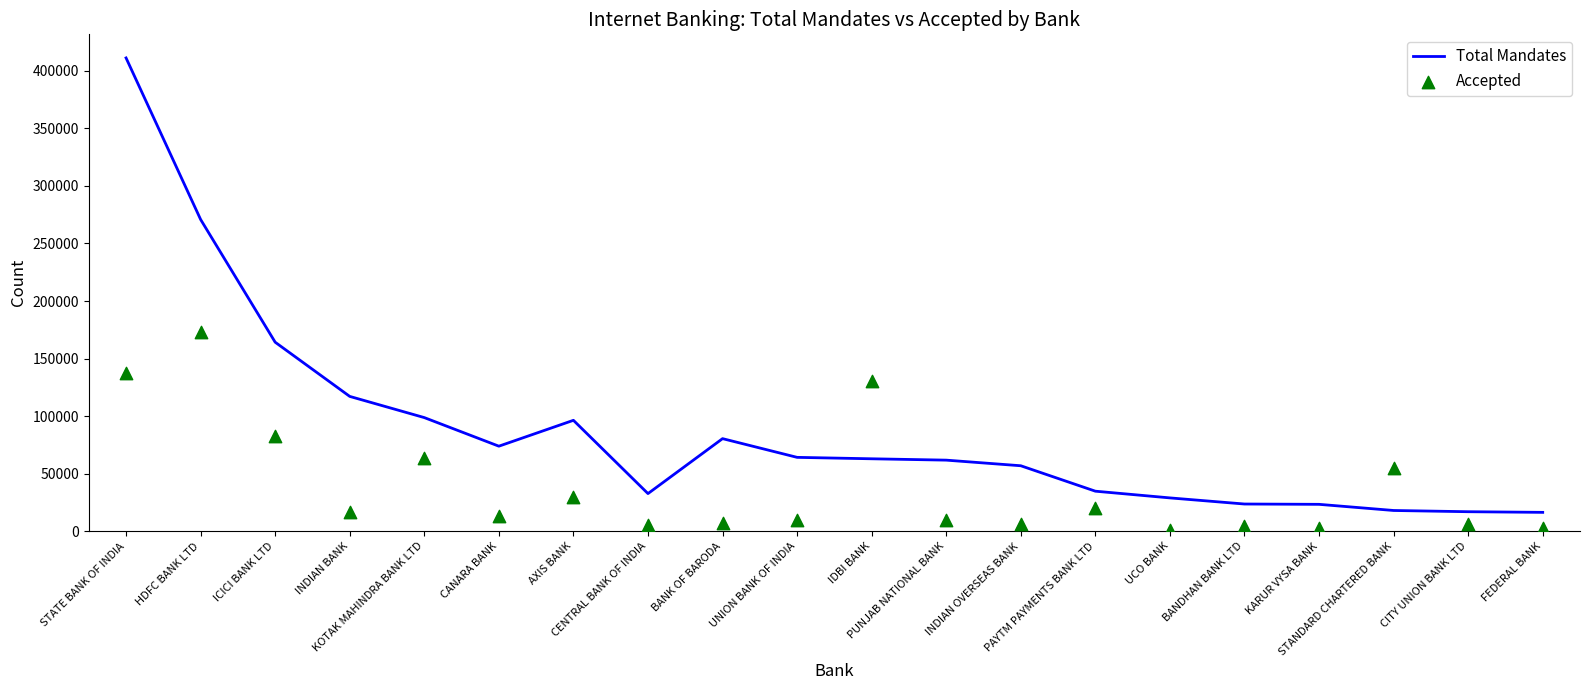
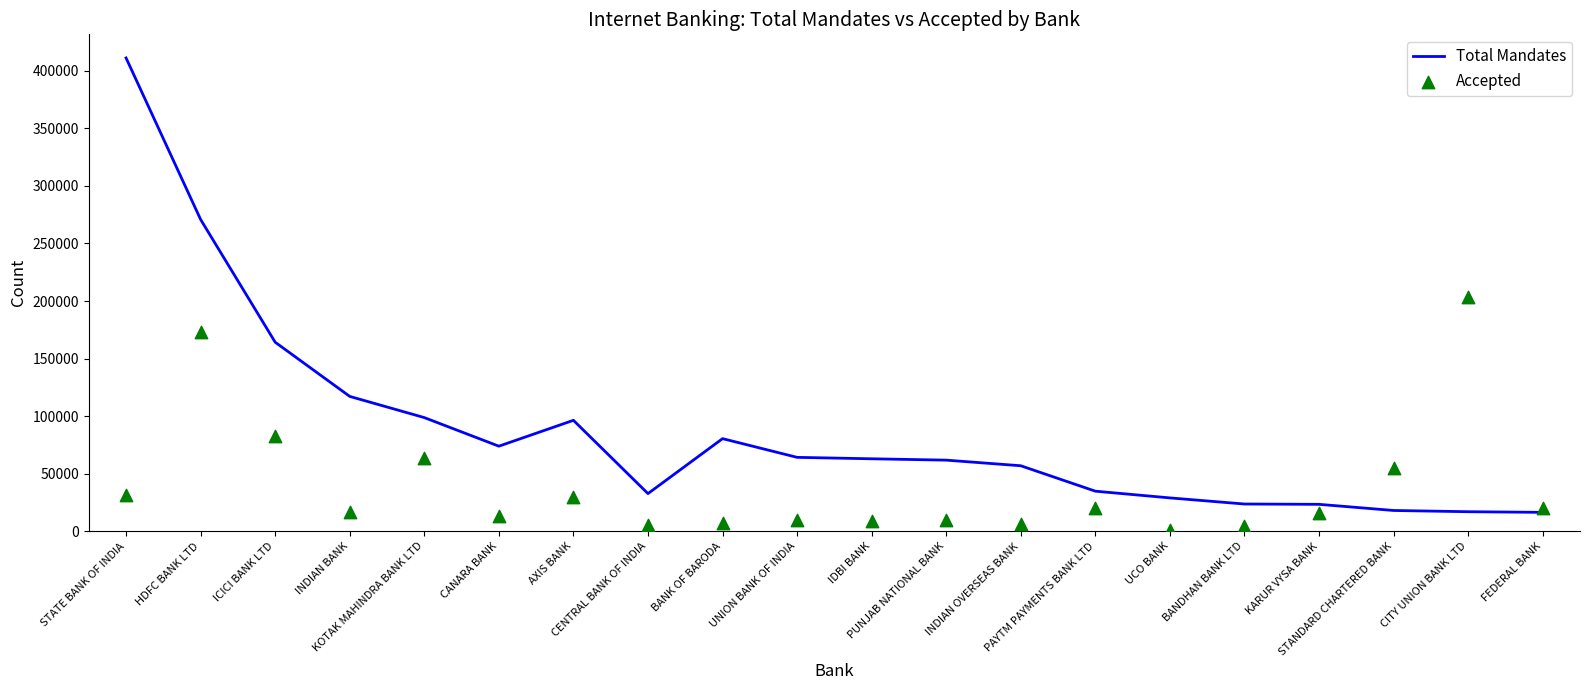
  {
    "Accepted": {
-     "STATE BANK OF INDIA": 138000,
-     "IDBI BANK": 130000,
-     "KARUR VYSA BANK": 3000,
-     "CITY UNION BANK LTD": 6000,
-     "FEDERAL BANK": 2000
+     "STATE BANK OF INDIA": 31000,
+     "IDBI BANK": 9000,
+     "KARUR VYSA BANK": 16000,
+     "CITY UNION BANK LTD": 204000,
+     "FEDERAL BANK": 21000
    },
    "Total Mandates": {
      "STATE BANK OF INDIA": 411000,
      "HDFC BANK LTD": 271000,
      "ICICI BANK LTD": 164000,
      "INDIAN BANK": 117000,
      "KOTAK MAHINDRA BANK LTD": 99000,
      "CANARA BANK": 74000,
      "AXIS BANK": 96000,
      "CENTRAL BANK OF INDIA": 33000,
      "BANK OF BARODA": 80000,
      "UNION BANK OF INDIA": 64000,
      "IDBI BANK": 63000,
      "PUNJAB NATIONAL BANK": 62000,
      "INDIAN OVERSEAS BANK": 57000,
      "PAYTM PAYMENTS BANK LTD": 35000,
      "UCO BANK": 29000,
      "BANDHAN BANK LTD": 24000,
      "KARUR VYSA BANK": 23000,
      "STANDARD CHARTERED BANK": 18000,
      "CITY UNION BANK LTD": 17000,
      "FEDERAL BANK": 16000
    }
  }
